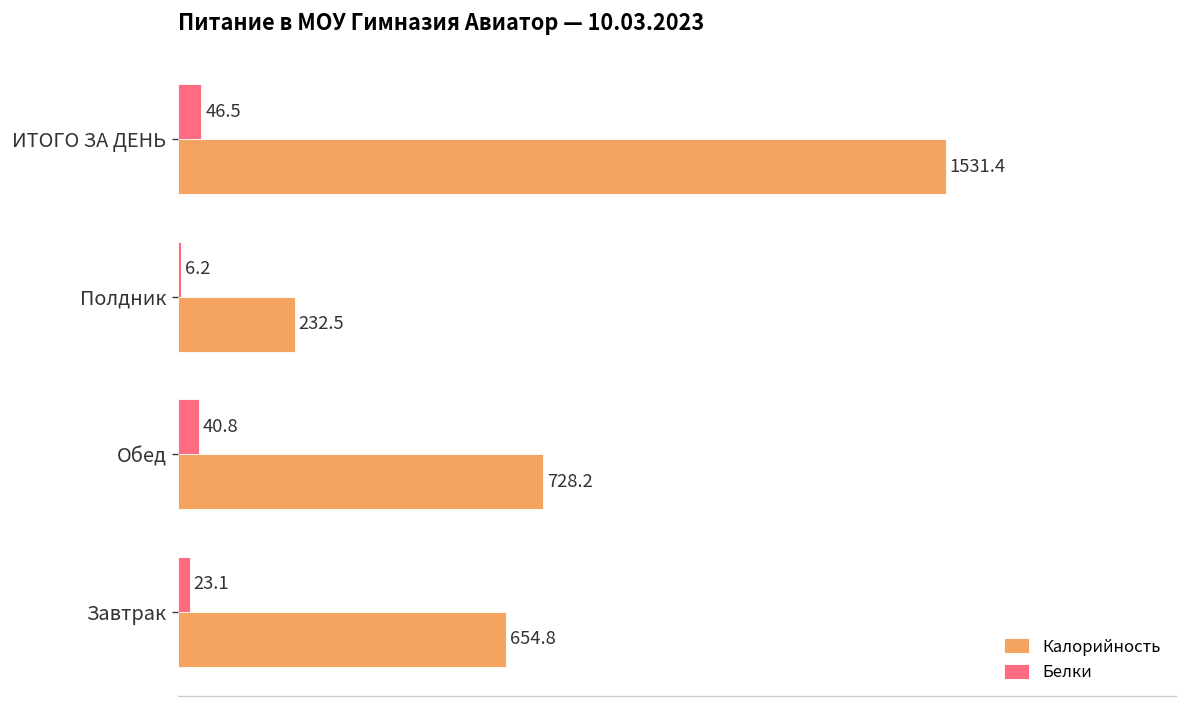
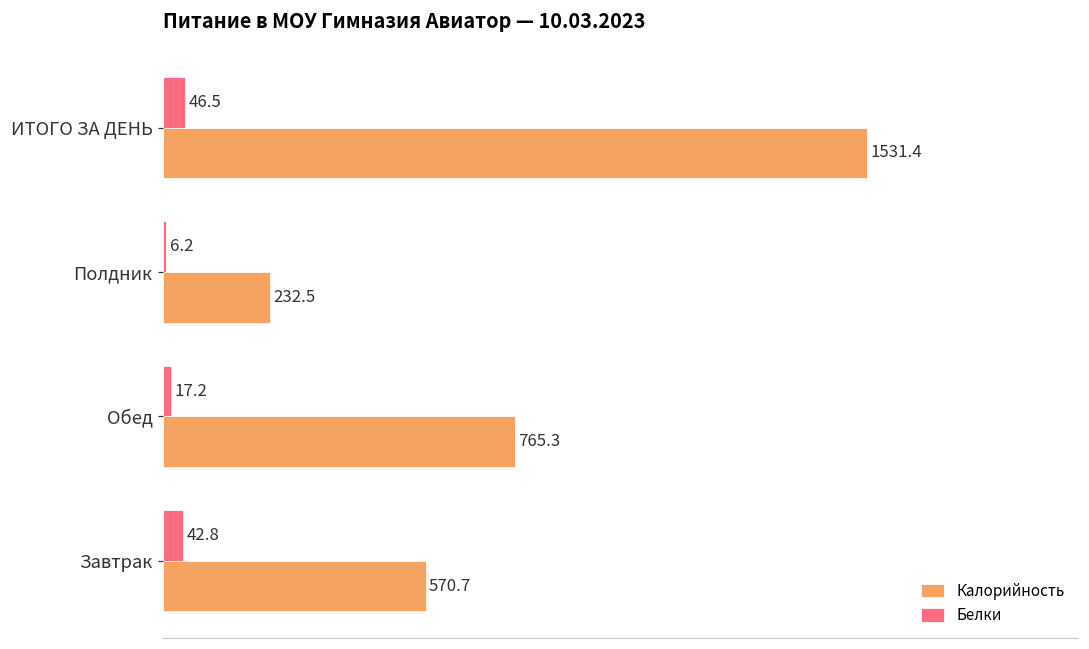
  {
    "Калорийность": {
-     "Обед": 728.2,
-     "Завтрак": 654.8
+     "Обед": 765.3,
+     "Завтрак": 570.7
    },
    "Белки": {
-     "Обед": 40.8,
-     "Завтрак": 23.1
+     "Обед": 17.2,
+     "Завтрак": 42.8
    }
  }
